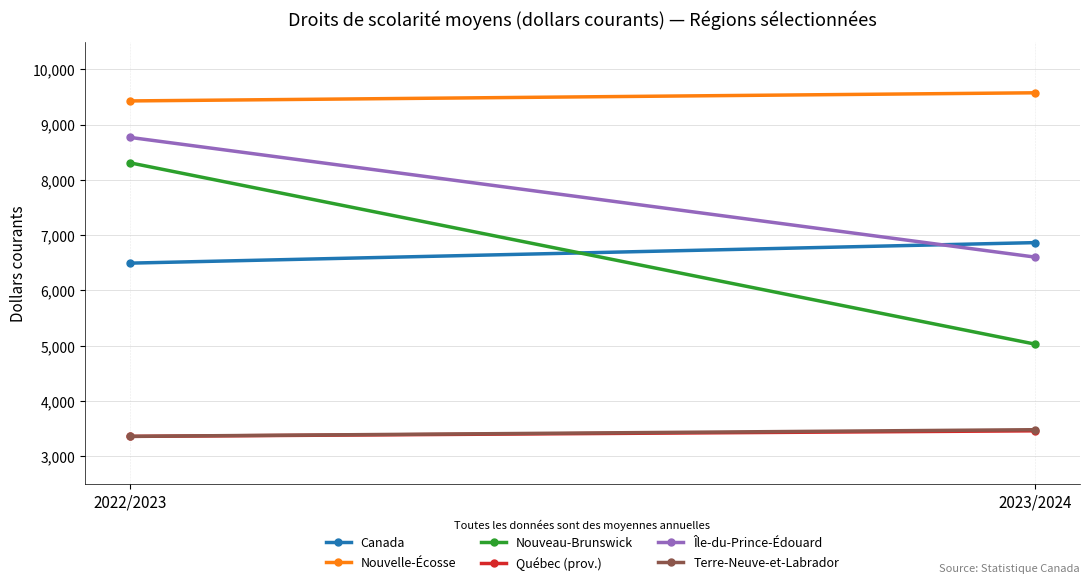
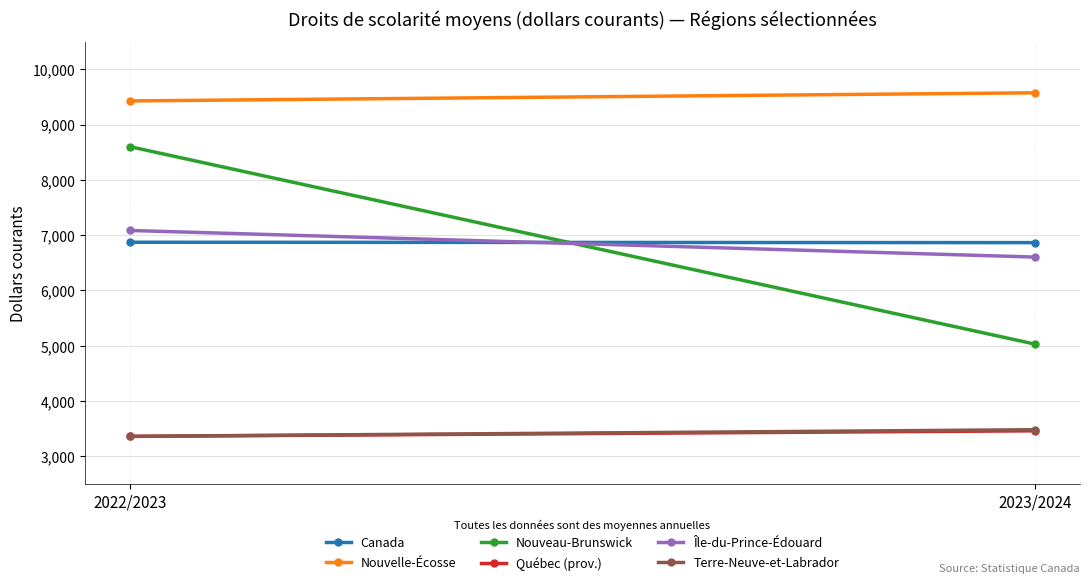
  {
    "Canada": {
-     "2022/2023": "6,500",
+     "2022/2023": "6,900",
      "2023/2024": "6,900"
    },
    "Nouvelle-Écosse": {
      "2022/2023": "9,400",
      "2023/2024": "9,600"
    },
    "Nouveau-Brunswick": {
-     "2022/2023": "8,300",
+     "2022/2023": "8,600",
      "2023/2024": "5,000"
    },
    "Île-du-Prince-Édouard": {
-     "2022/2023": "8,800",
+     "2022/2023": "7,100",
      "2023/2024": "6,600"
    }
  }
